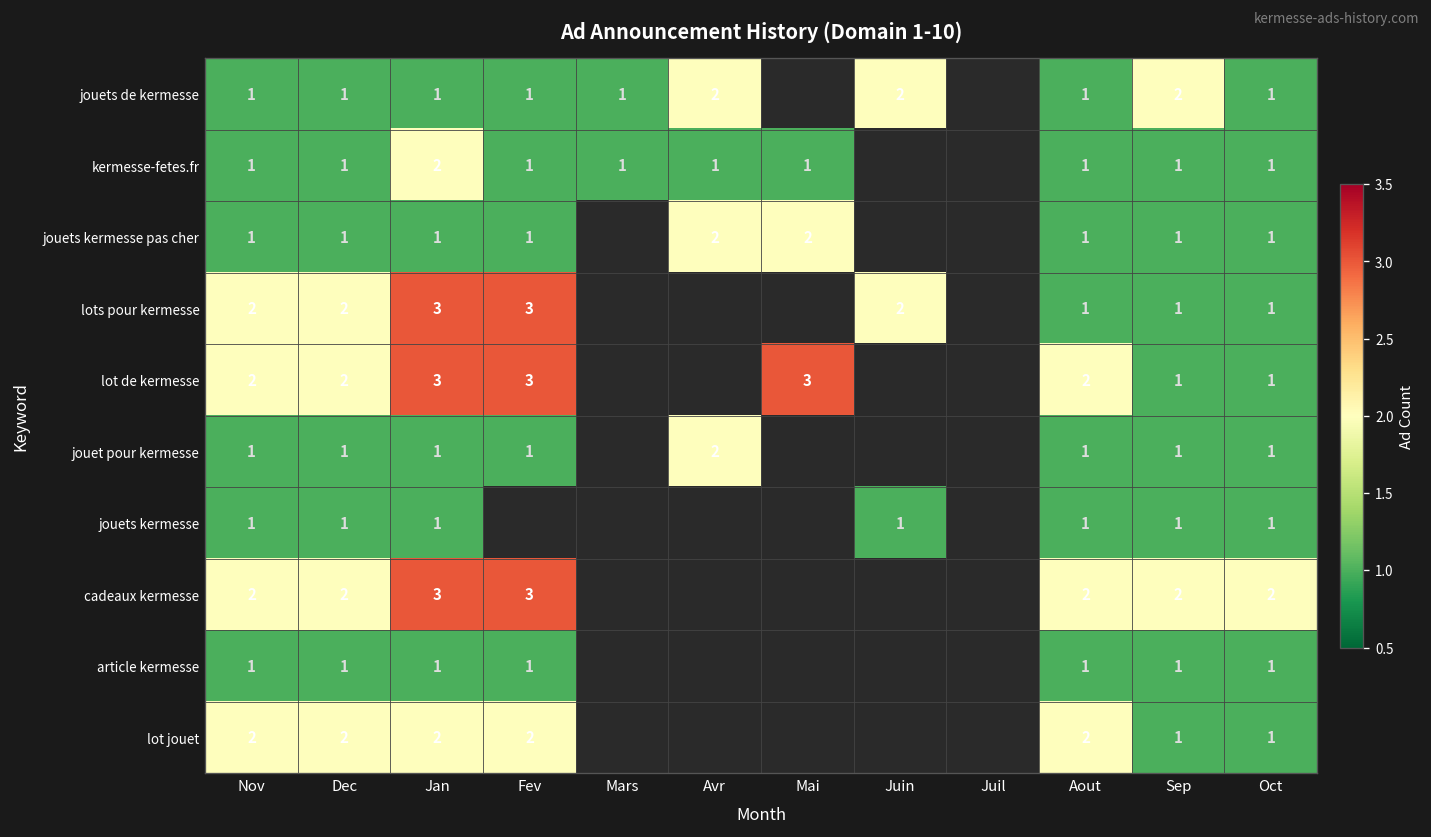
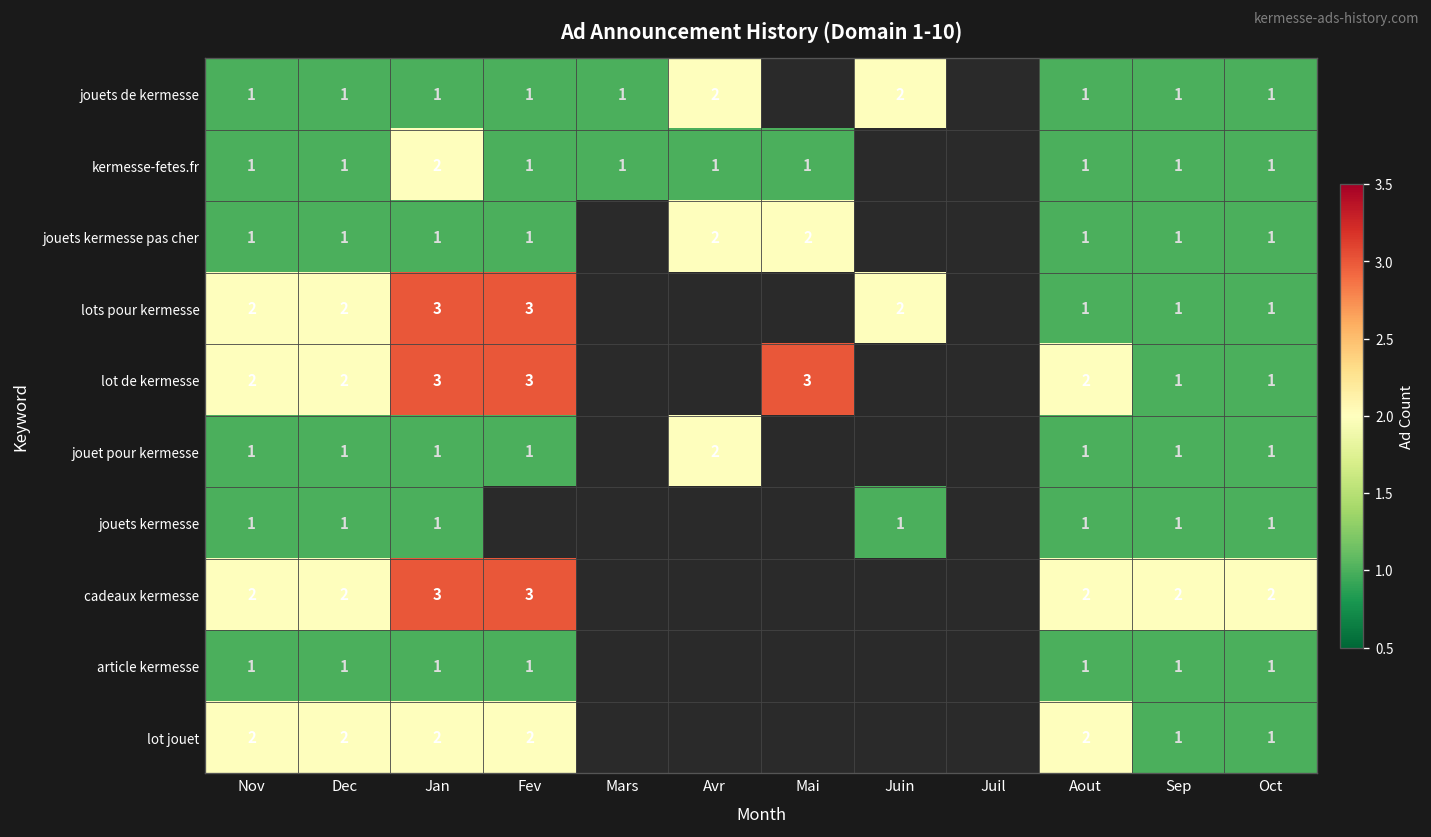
  {
    "jouets de kermesse": {
      "Nov": 1,
      "Dec": 1,
      "Jan": 1,
      "Fev": 1,
      "Mars": 1,
      "Avr": 2,
      "Juin": 2,
      "Aout": 1,
-     "Sep": 2,
+     "Sep": 1,
      "Oct": 1
    },
    "kermesse-fetes.fr": {
      "Nov": 1,
      "Dec": 1,
      "Jan": 2,
      "Fev": 1,
      "Mars": 1,
      "Avr": 1,
      "Mai": 1,
      "Aout": 1,
      "Sep": 1,
      "Oct": 1
    },
    "jouets kermesse pas cher": {
      "Nov": 1,
      "Dec": 1,
      "Jan": 1,
      "Fev": 1,
      "Avr": 2,
      "Mai": 2,
      "Aout": 1,
      "Sep": 1,
      "Oct": 1
    },
    "lots pour kermesse": {
      "Nov": 2,
      "Dec": 2,
      "Jan": 3,
      "Fev": 3,
      "Juin": 2,
      "Aout": 1,
      "Sep": 1,
      "Oct": 1
    },
    "lot de kermesse": {
      "Nov": 2,
      "Dec": 2,
      "Jan": 3,
      "Fev": 3,
      "Mai": 3,
      "Aout": 2,
      "Sep": 1,
      "Oct": 1
    },
    "jouet pour kermesse": {
      "Nov": 1,
      "Dec": 1,
      "Jan": 1,
      "Fev": 1,
      "Avr": 2,
      "Aout": 1,
      "Sep": 1,
      "Oct": 1
    },
    "jouets kermesse": {
      "Nov": 1,
      "Dec": 1,
      "Jan": 1,
      "Juin": 1,
      "Aout": 1,
      "Sep": 1,
      "Oct": 1
    },
    "cadeaux kermesse": {
      "Nov": 2,
      "Dec": 2,
      "Jan": 3,
      "Fev": 3,
      "Aout": 2,
      "Sep": 2,
      "Oct": 2
    },
    "article kermesse": {
      "Nov": 1,
      "Dec": 1,
      "Jan": 1,
      "Fev": 1,
      "Aout": 1,
      "Sep": 1,
      "Oct": 1
    },
    "lot jouet": {
      "Nov": 2,
      "Dec": 2,
      "Jan": 2,
      "Fev": 2,
      "Aout": 2,
      "Sep": 1,
      "Oct": 1
    }
  }
